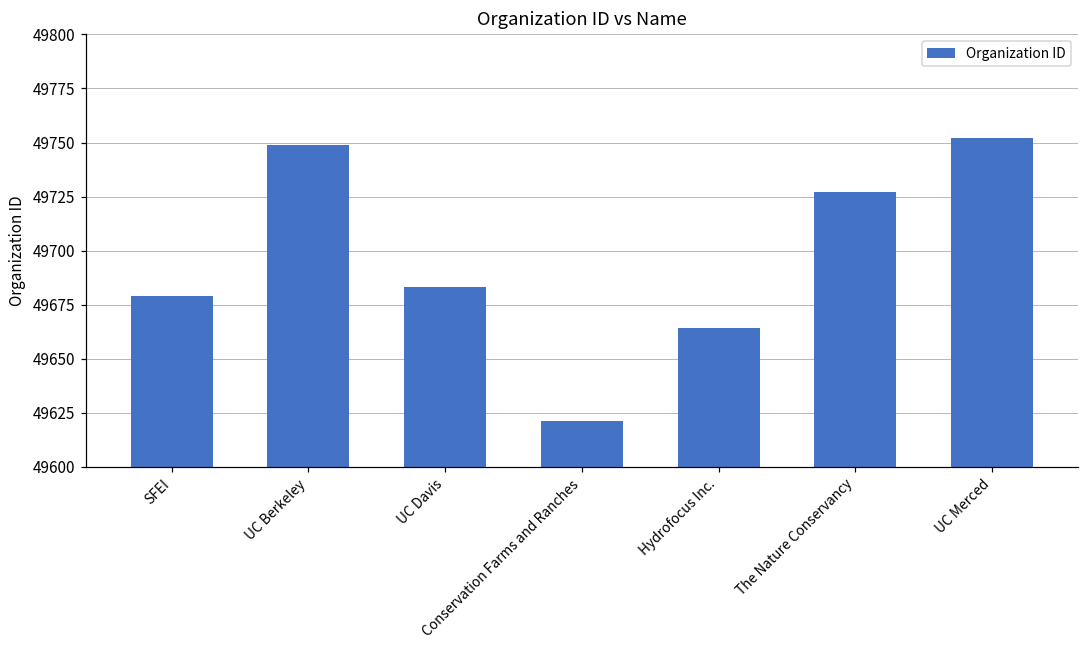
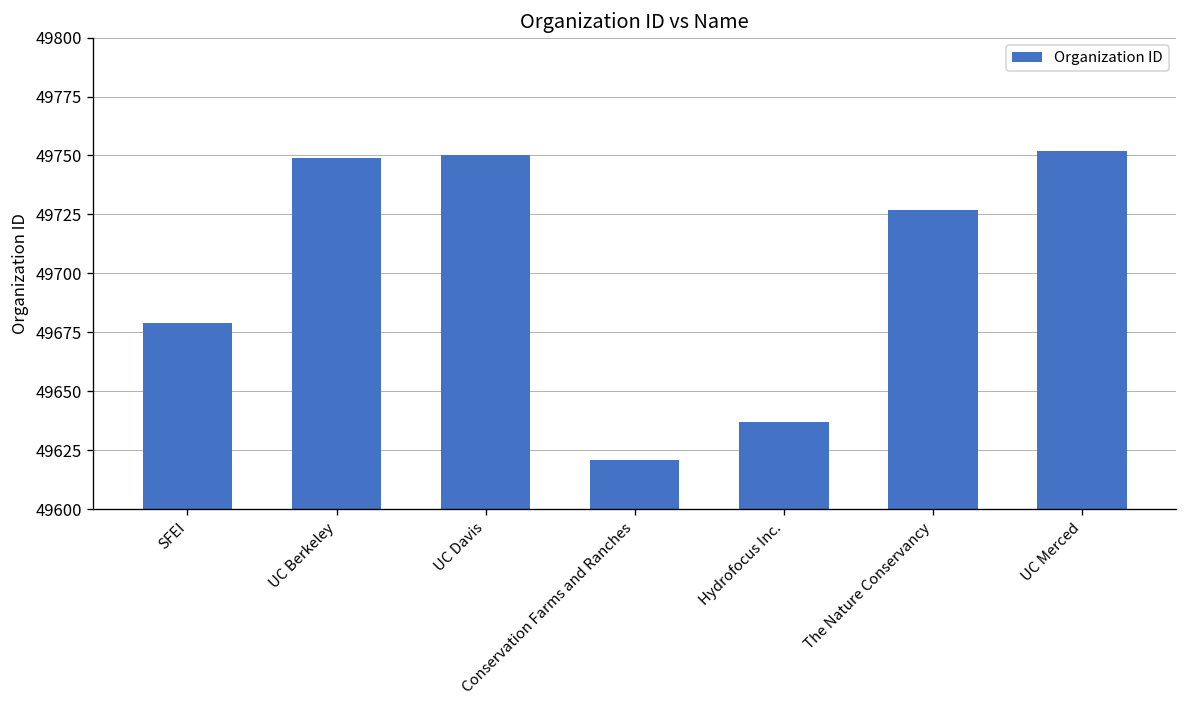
  {
    "SFEI": 49679,
    "UC Berkeley": 49749,
-   "UC Davis": 49683,
+   "UC Davis": 49750,
    "Conservation Farms and Ranches": 49621,
-   "Hydrofocus Inc.": 49664,
+   "Hydrofocus Inc.": 49637,
    "The Nature Conservancy": 49727,
    "UC Merced": 49752
  }
